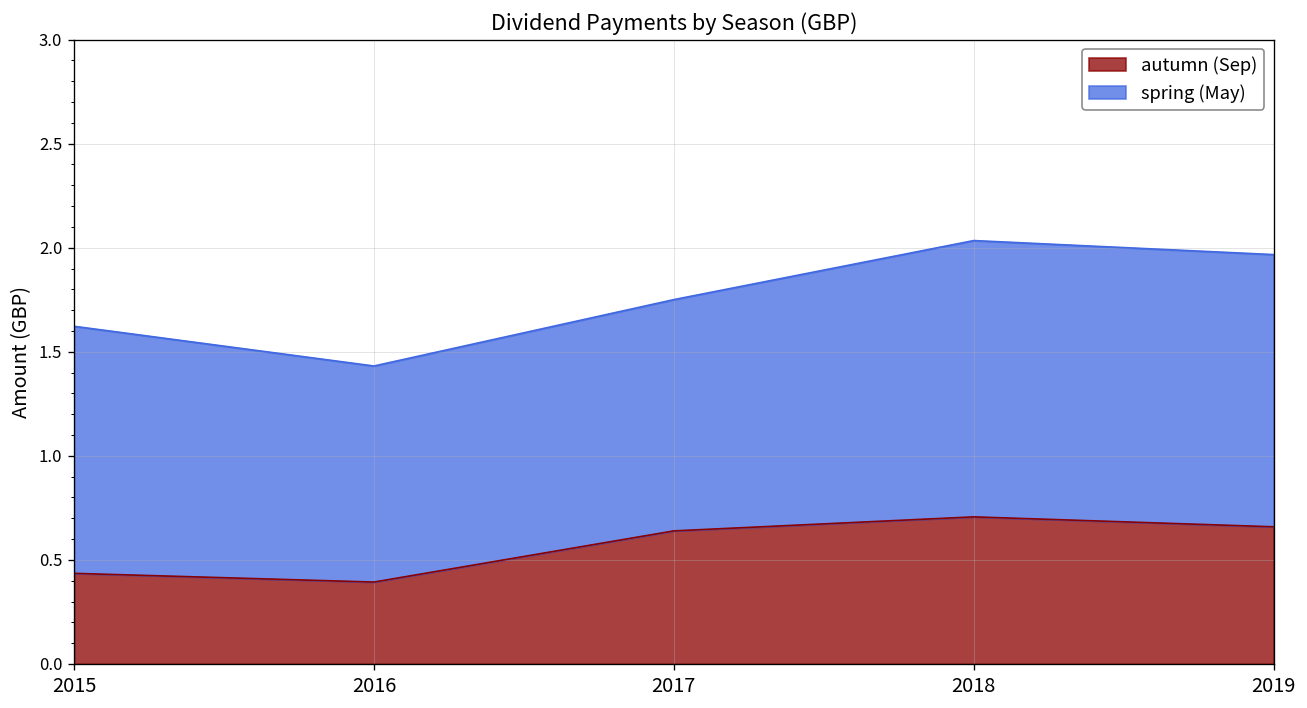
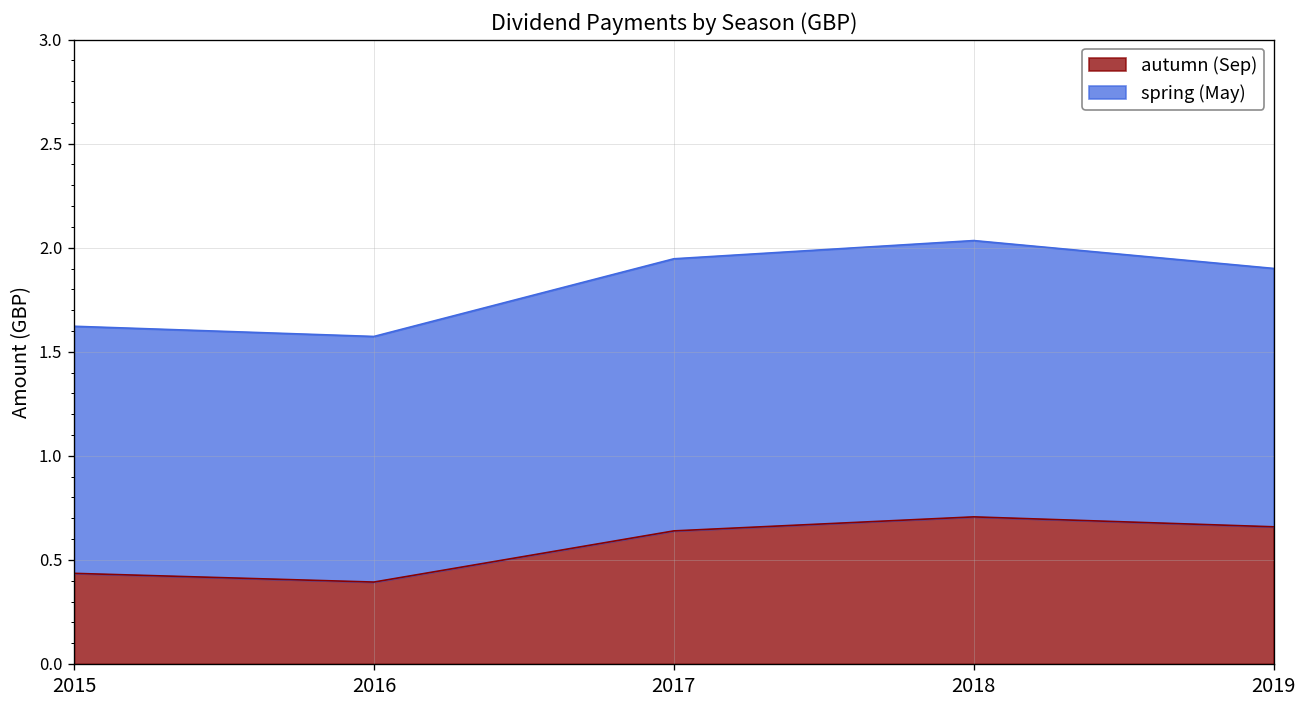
  {
    "autumn (Sep)": {
      "2015": 0.44,
      "2016": 0.39,
      "2017": 0.64,
      "2018": 0.71,
      "2019": 0.66
    },
    "spring (May)": {
      "2015": 1.19,
-     "2016": 1.04,
-     "2017": 1.11,
+     "2016": 1.18,
+     "2017": 1.31,
      "2018": 1.33,
-     "2019": 1.31
+     "2019": 1.24
    }
  }
